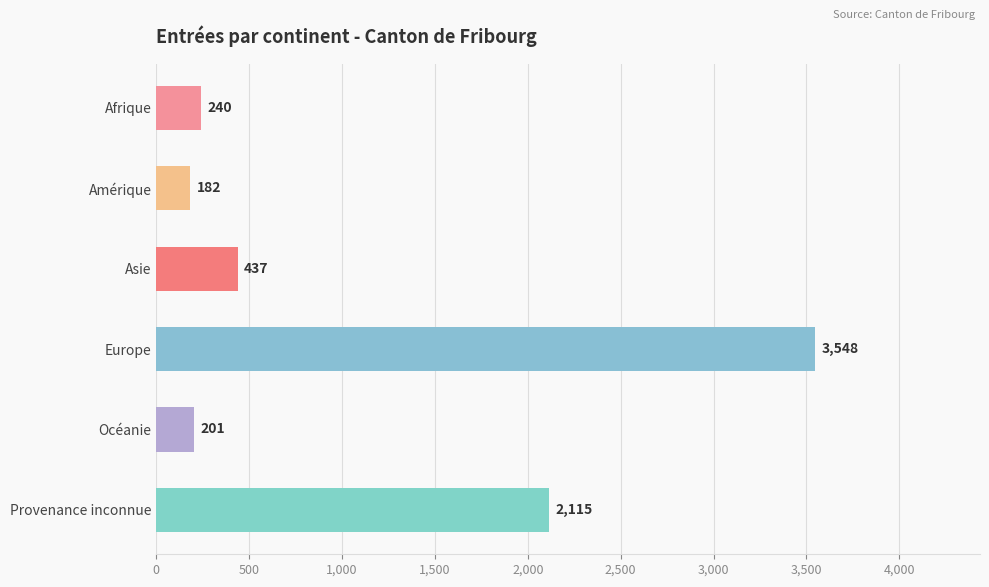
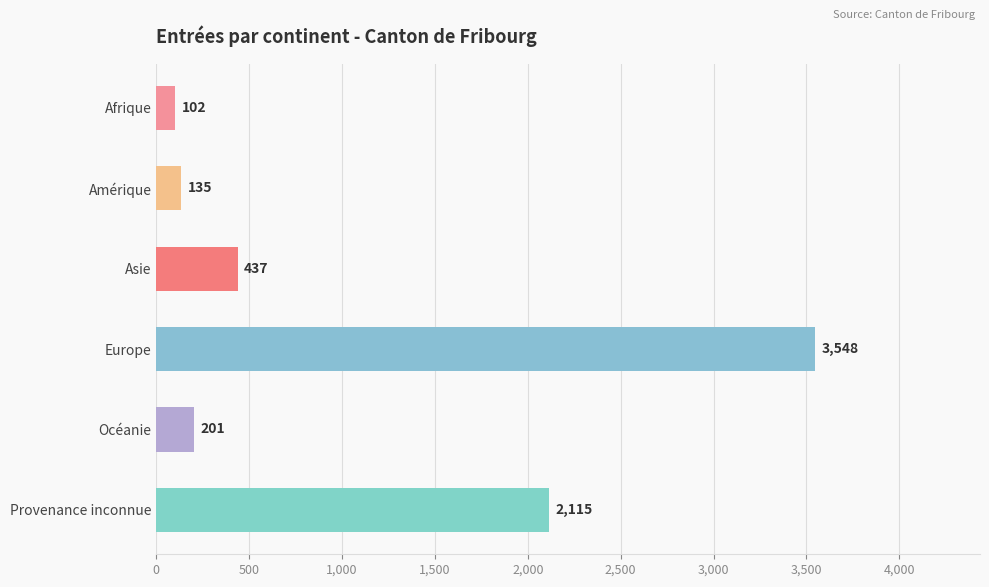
  {
-   "Afrique": "240",
-   "Amérique": "182",
+   "Afrique": "102",
+   "Amérique": "135",
    "Asie": "437",
    "Europe": "3,548",
    "Océanie": "201",
    "Provenance inconnue": "2,115"
  }
